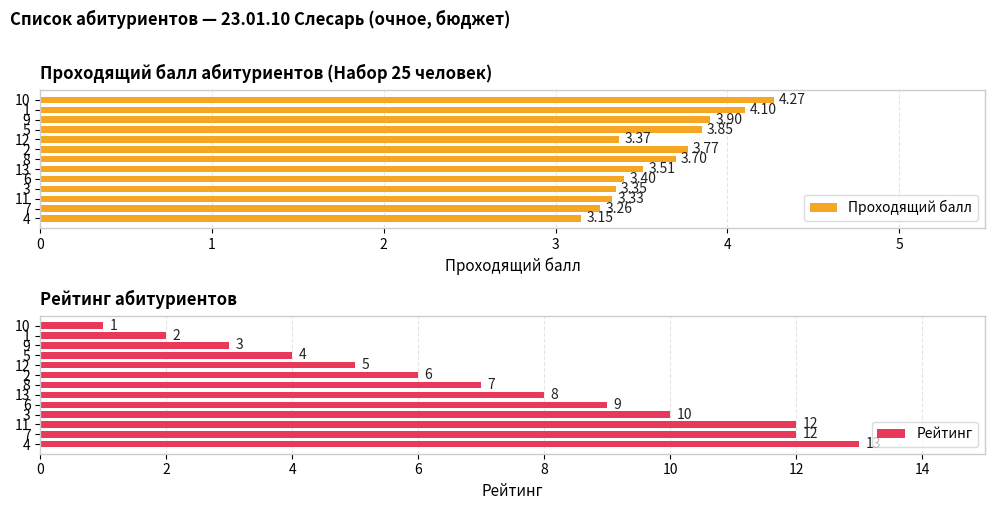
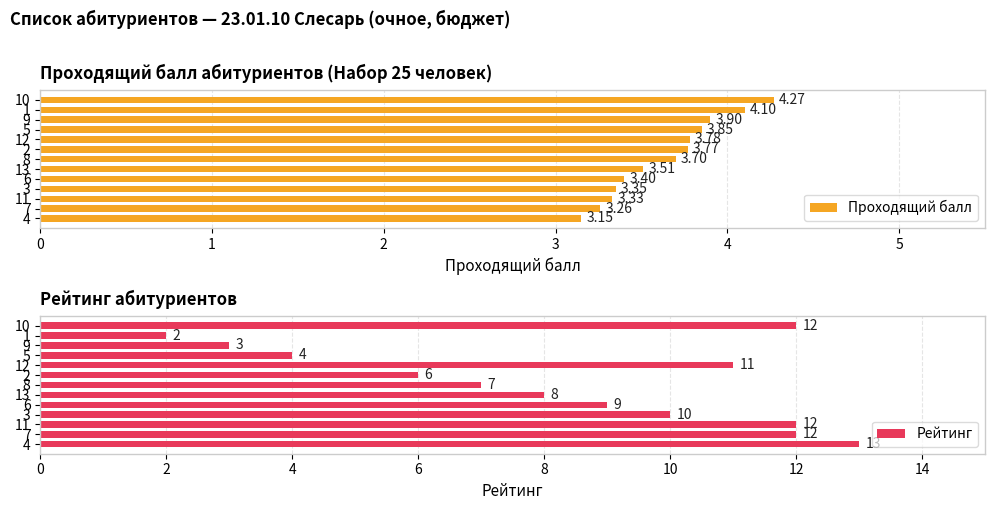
  {
    "Проходящий балл абитуриентов (Набор 25 человек)": {
      "10": 4.27,
-     "12": 3.37,
+     "12": 3.78,
      "13": 3.51
    },
    "Рейтинг абитуриентов": {
-     "10": 1,
-     "12": 5,
+     "10": 12,
+     "12": 11,
      "13": 8
    }
  }
